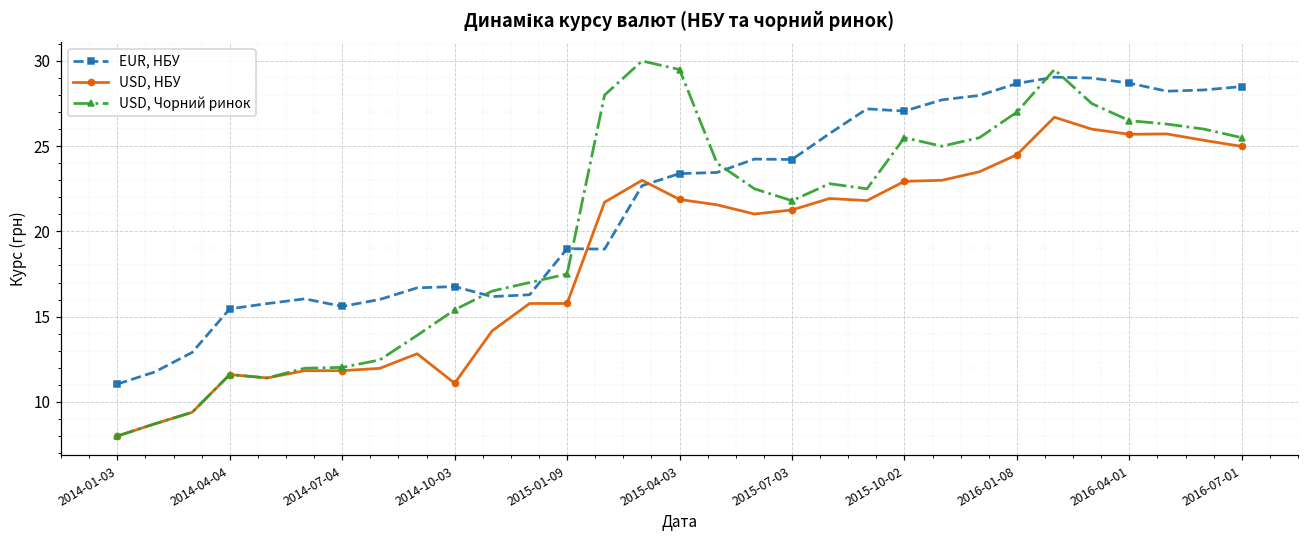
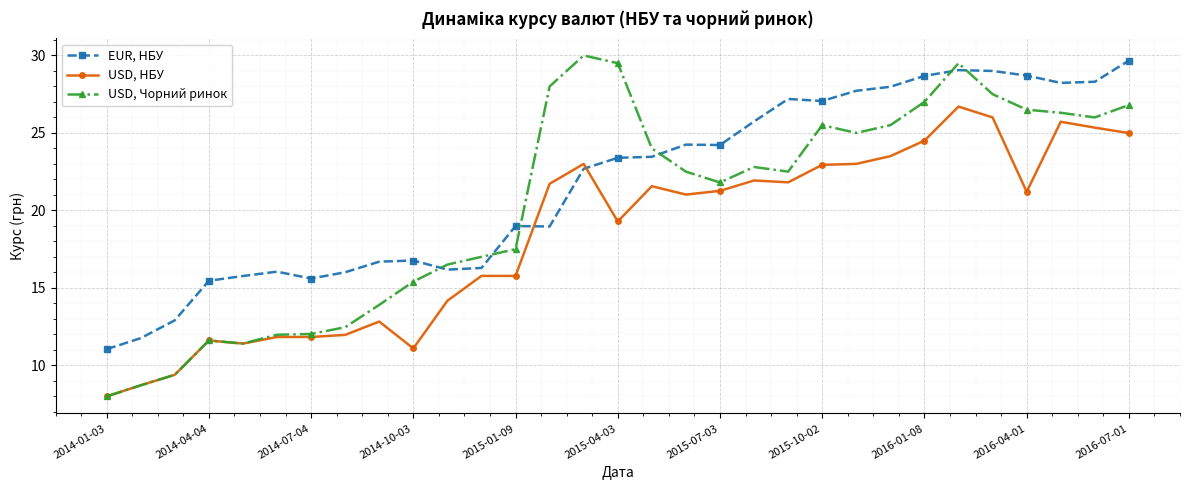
  {
    "EUR, НБУ": {
      "2014-01-03": 11.0,
      "2014-04-04": 15.5,
      "2014-07-04": 15.6,
      "2014-10-03": 16.8,
      "2015-01-09": 19.0,
      "2015-04-03": 23.4,
      "2015-07-03": 24.2,
      "2015-10-02": 27.1,
      "2016-01-08": 28.7,
      "2016-04-01": 28.7,
-     "2016-07-01": 28.5
+     "2016-07-01": 29.7
    },
    "USD, НБУ": {
      "2014-07-04": 11.8,
      "2014-10-03": 11.1,
      "2015-01-09": 15.8,
-     "2015-04-03": 21.9,
+     "2015-04-03": 19.3,
      "2015-07-03": 21.3,
      "2015-10-02": 22.9,
      "2016-01-08": 24.5,
-     "2016-04-01": 25.7,
+     "2016-04-01": 21.2,
      "2016-07-01": 25.0
    },
    "USD, Чорний ринок": {
      "2014-07-04": 12.0,
      "2014-10-03": 15.4,
      "2015-01-09": 17.5,
      "2015-04-03": 29.5,
      "2015-07-03": 21.8,
      "2015-10-02": 25.5,
      "2016-01-08": 27.0,
      "2016-04-01": 26.5,
-     "2016-07-01": 25.5
+     "2016-07-01": 26.8
    }
  }
